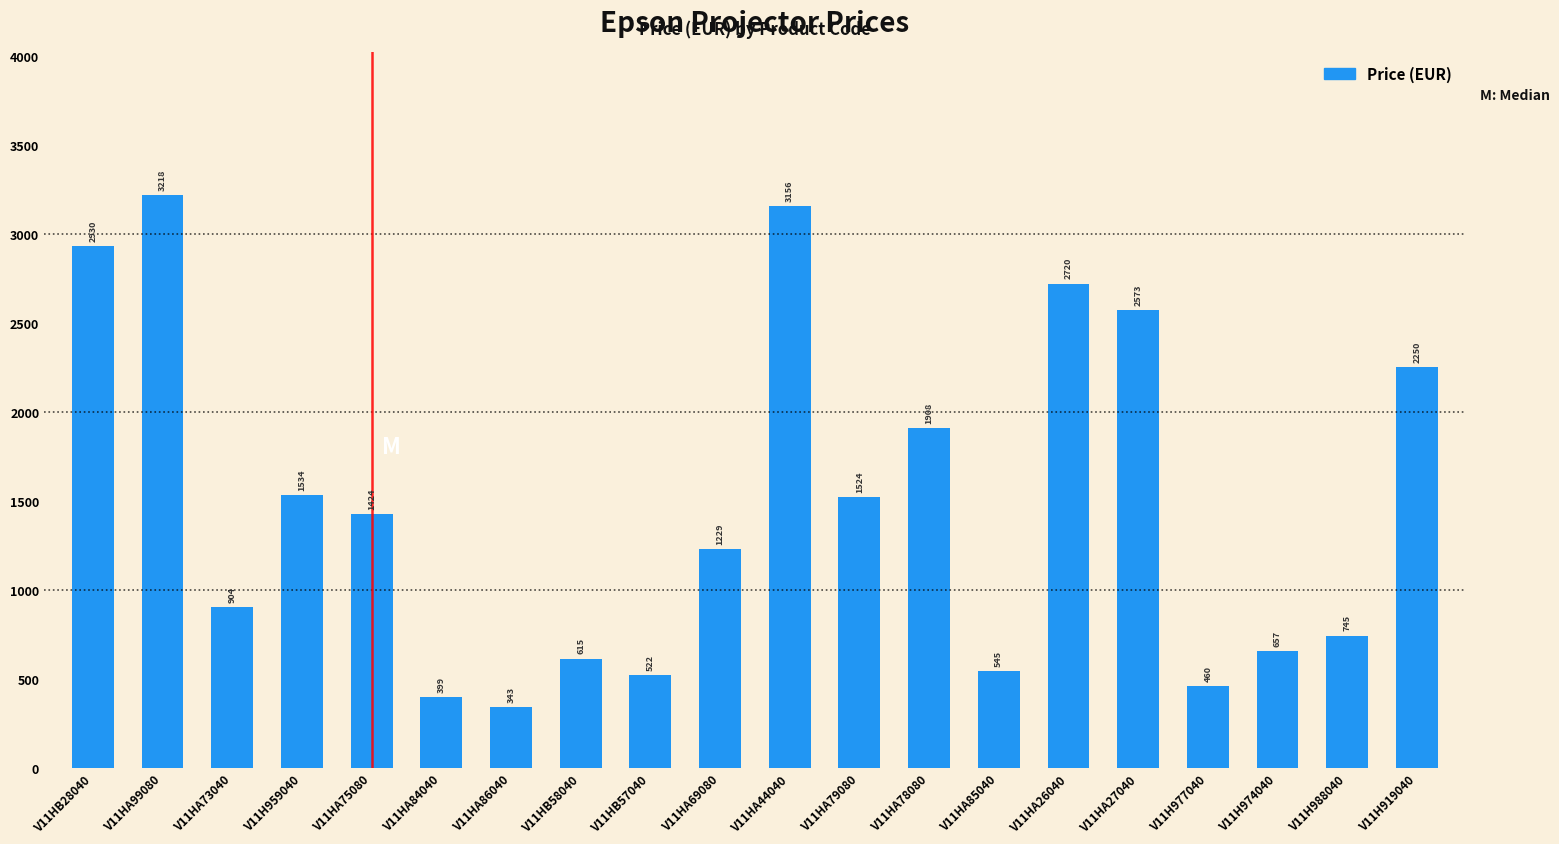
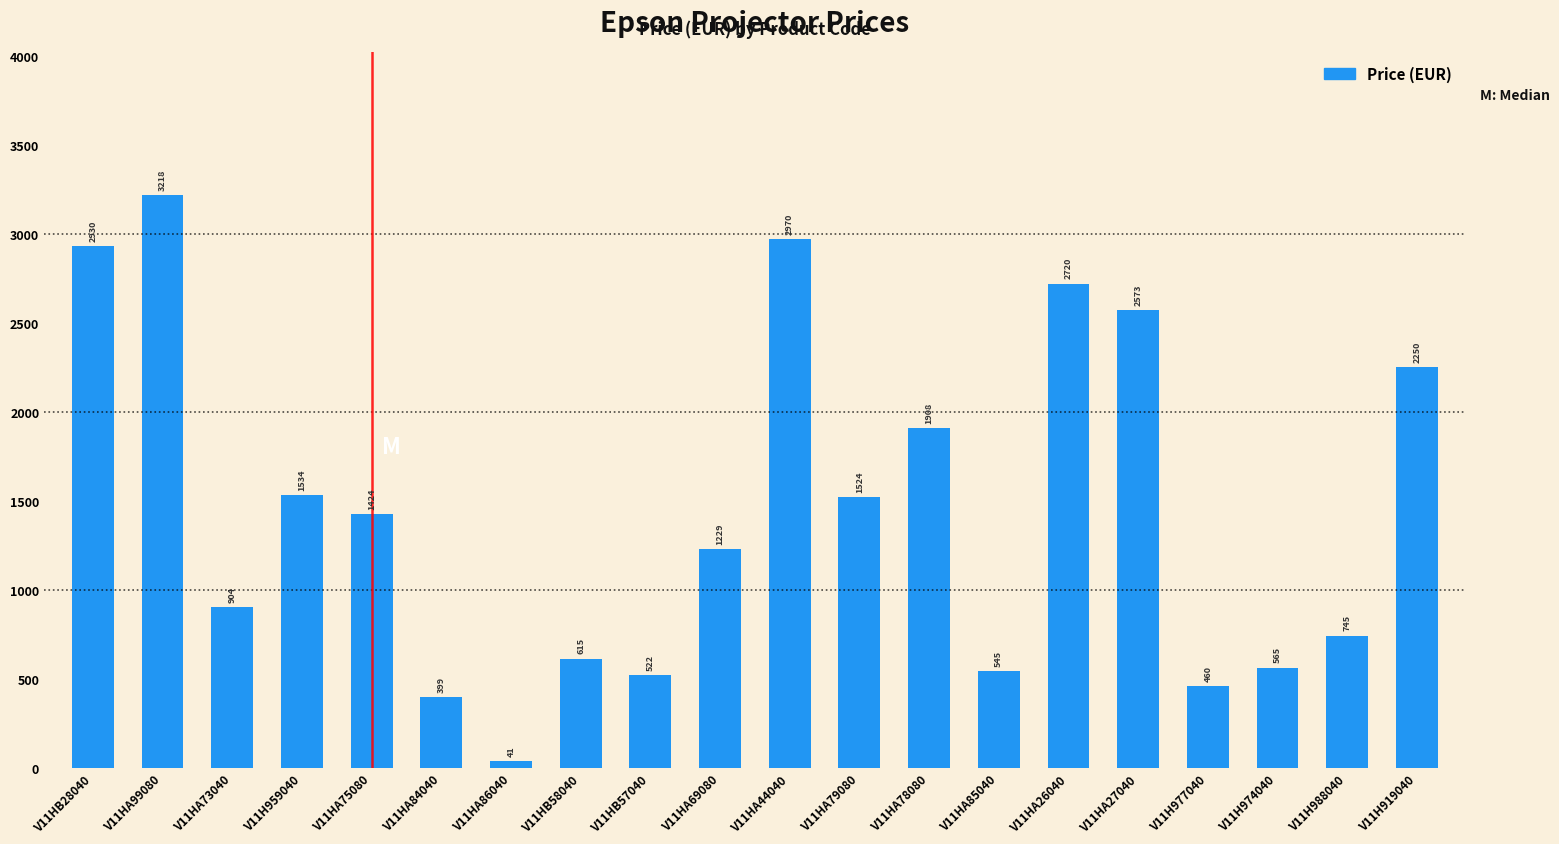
  {
    "V11HB28040": 2930,
    "V11HA99080": 3218,
    "V11HA73040": 904,
    "V11H959040": 1534,
    "V11HA75080": 1424,
    "V11HA84040": 399,
-   "V11HA86040": 343,
+   "V11HA86040": 41,
    "V11HB58040": 615,
    "V11HB57040": 522,
    "V11HA69080": 1229,
-   "V11HA44040": 3156,
+   "V11HA44040": 2970,
    "V11HA79080": 1524,
    "V11HA78080": 1908,
    "V11HA85040": 545,
    "V11HA26040": 2720,
    "V11HA27040": 2573,
    "V11H977040": 460,
-   "V11H974040": 657,
+   "V11H974040": 565,
    "V11H988040": 745,
    "V11H919040": 2250
  }
